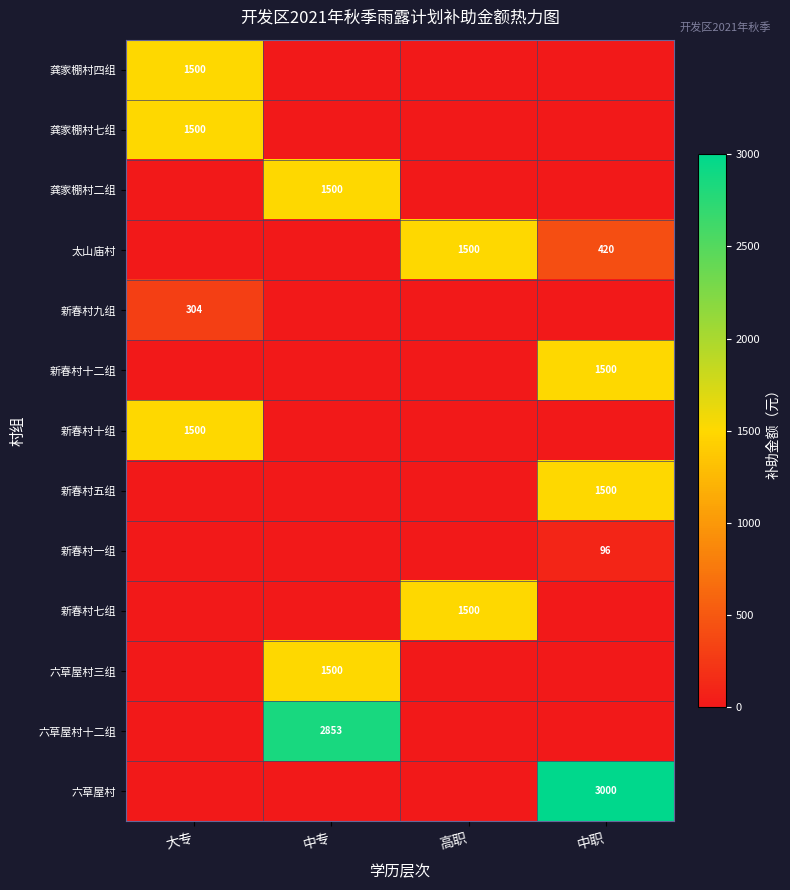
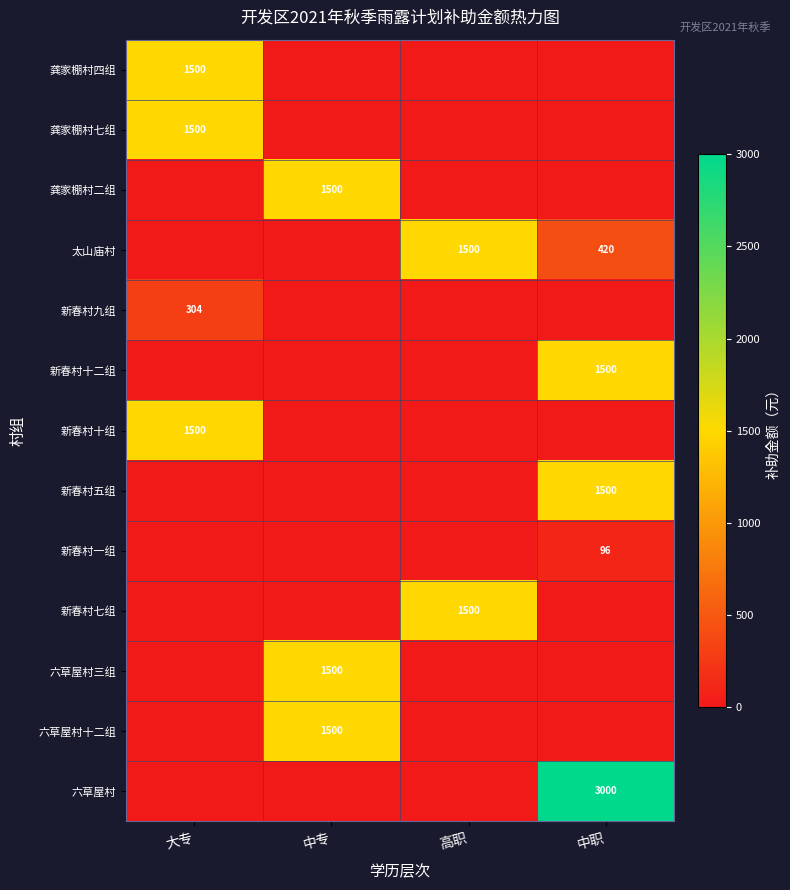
  {
    "龚家棚村四组": {
      "大专": 1500
    },
    "龚家棚村七组": {
      "大专": 1500
    },
    "龚家棚村二组": {
      "中专": 1500
    },
    "太山庙村": {
      "高职": 1500,
      "中职": 420
    },
    "新春村九组": {
      "大专": 304
    },
    "新春村十二组": {
      "中职": 1500
    },
    "新春村十组": {
      "大专": 1500
    },
    "新春村五组": {
      "中职": 1500
    },
    "新春村一组": {
      "中职": 96
    },
    "新春村七组": {
      "高职": 1500
    },
    "六草屋村三组": {
      "中专": 1500
    },
    "六草屋村十二组": {
-     "中专": 2853
+     "中专": 1500
    },
    "六草屋村": {
      "中职": 3000
    }
  }
